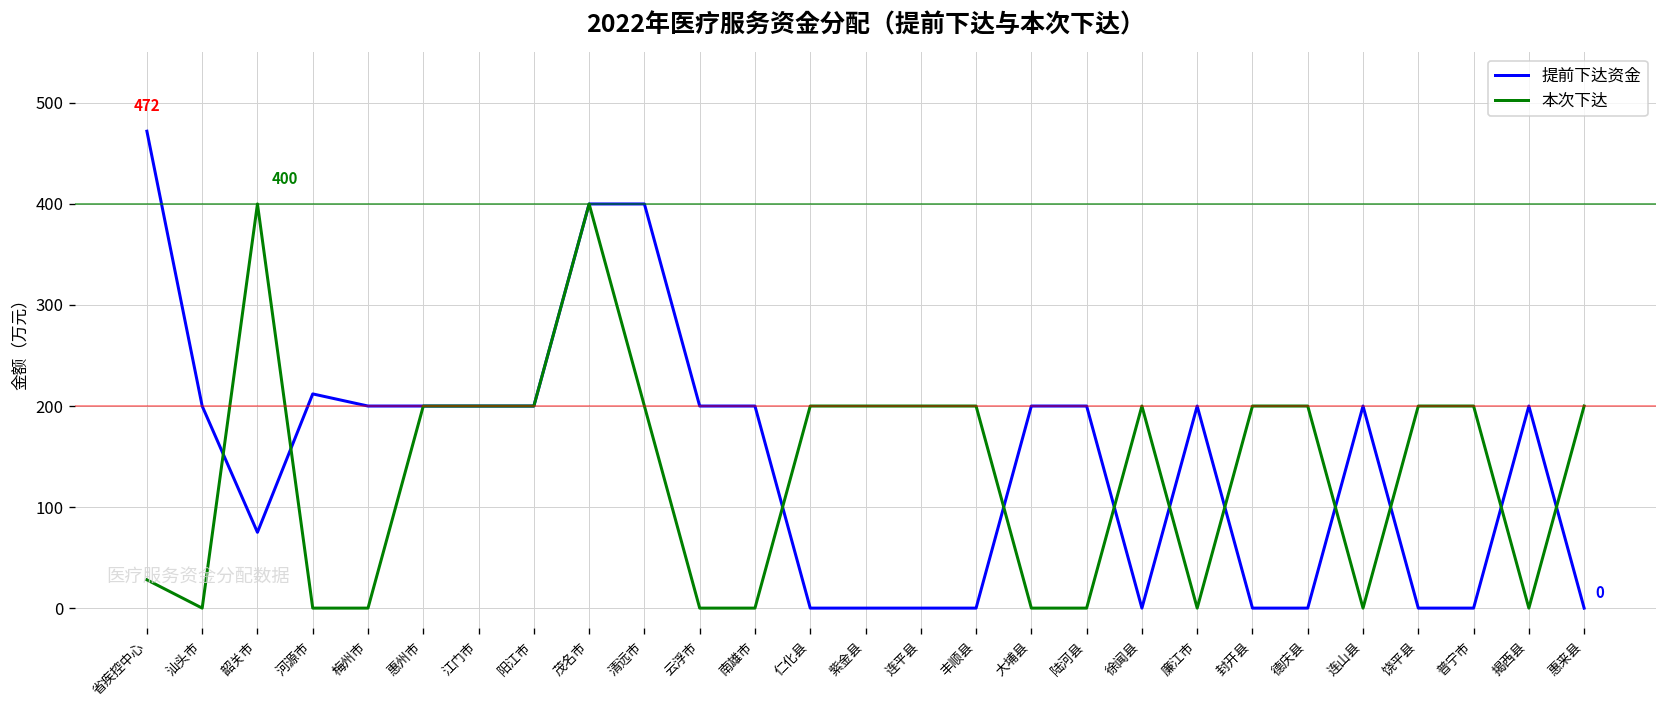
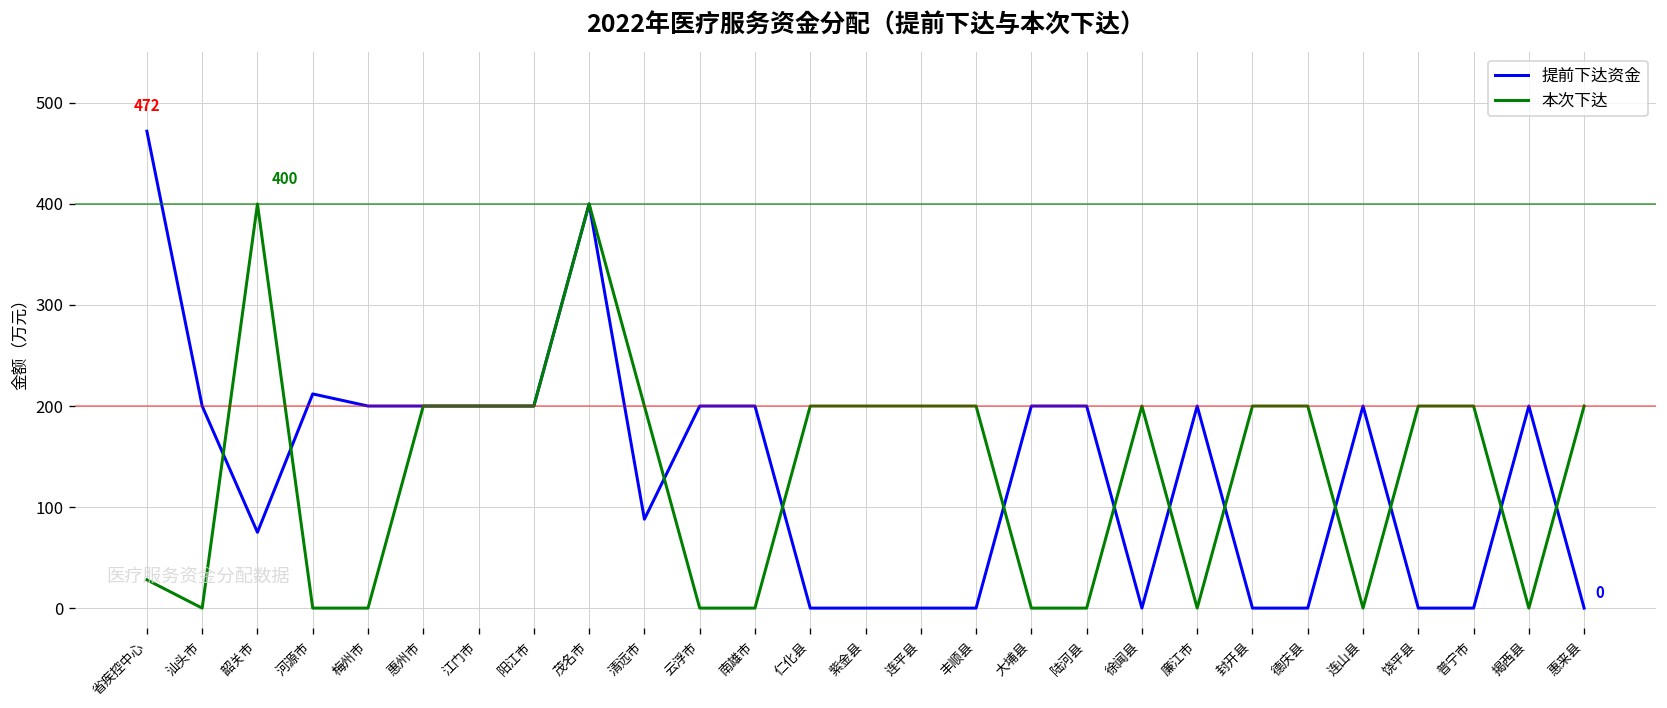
  {
    "提前下达资金": {
      "汕头市": 200,
      "韶关市": 80,
      "河源市": 210,
      "梅州市": 200,
-     "清远市": 400,
+     "清远市": 90,
      "云浮市": 200,
      "南雄市": 200,
      "仁化县": 0,
      "紫金县": 0,
      "连平县": 0,
      "丰顺县": 0,
      "大埔县": 200,
      "陆河县": 200,
      "徐闻县": 0,
      "廉江市": 200,
      "封开县": 0,
      "德庆县": 0,
      "连山县": 200,
      "饶平县": 0,
      "普宁市": 0,
      "揭西县": 200
    },
    "本次下达": {
      "韶关市": 400
    }
  }
